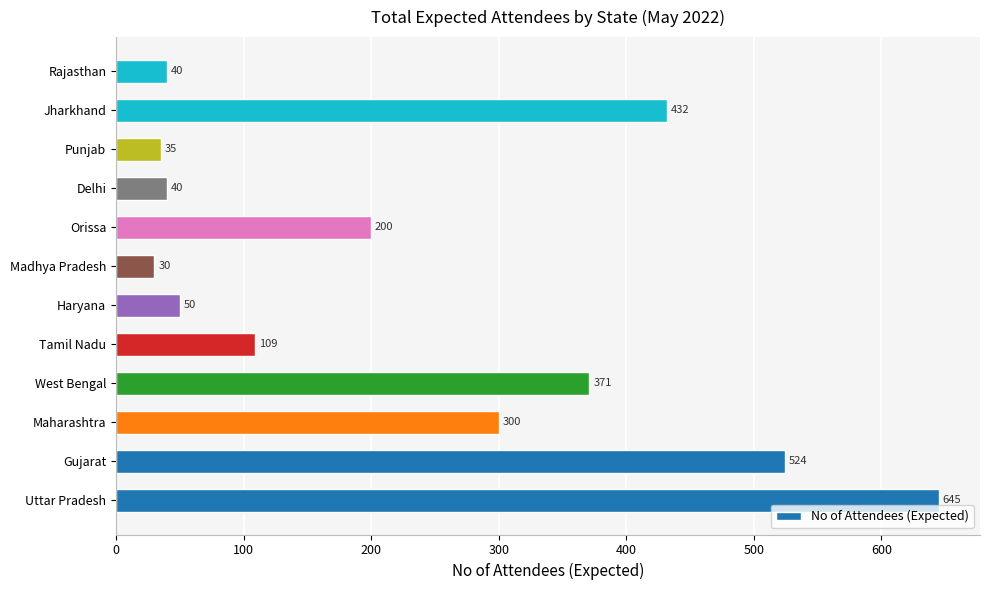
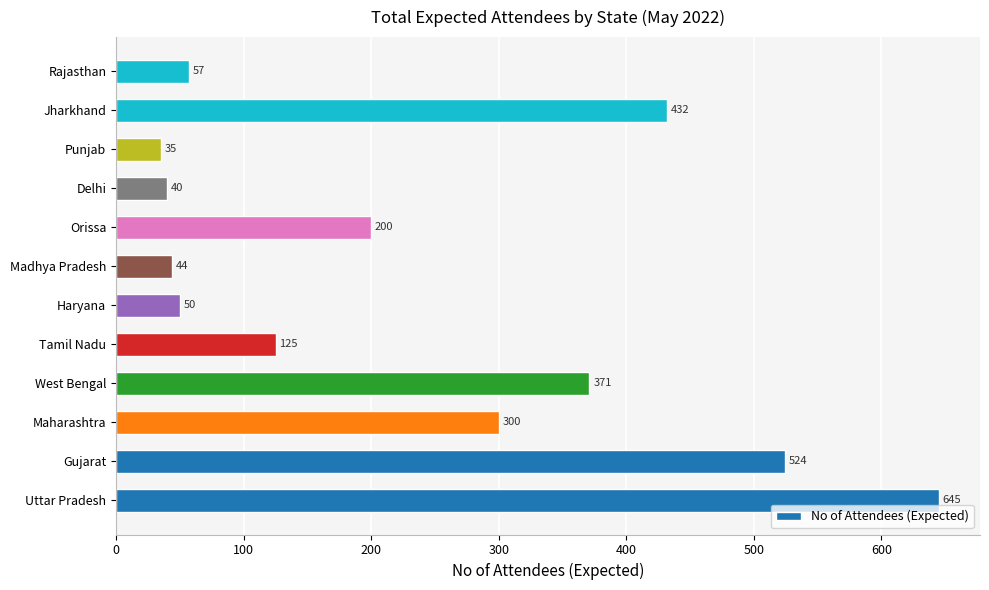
  {
-   "Rajasthan": 40,
+   "Rajasthan": 57,
    "Jharkhand": 432,
    "Punjab": 35,
    "Delhi": 40,
    "Orissa": 200,
-   "Madhya Pradesh": 30,
+   "Madhya Pradesh": 44,
    "Haryana": 50,
-   "Tamil Nadu": 109,
+   "Tamil Nadu": 125,
    "West Bengal": 371,
    "Maharashtra": 300,
    "Gujarat": 524
  }
